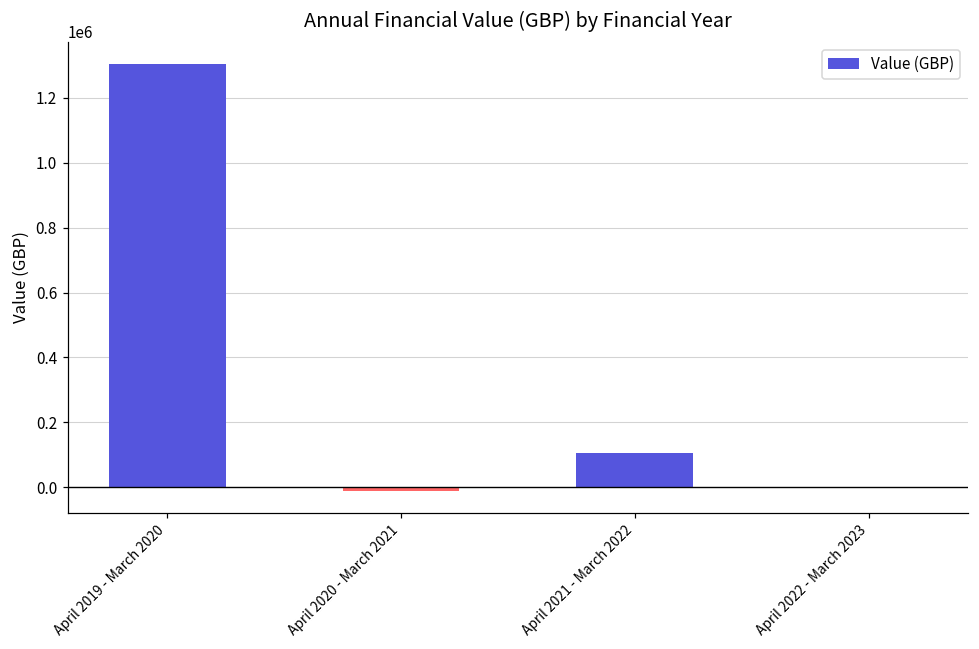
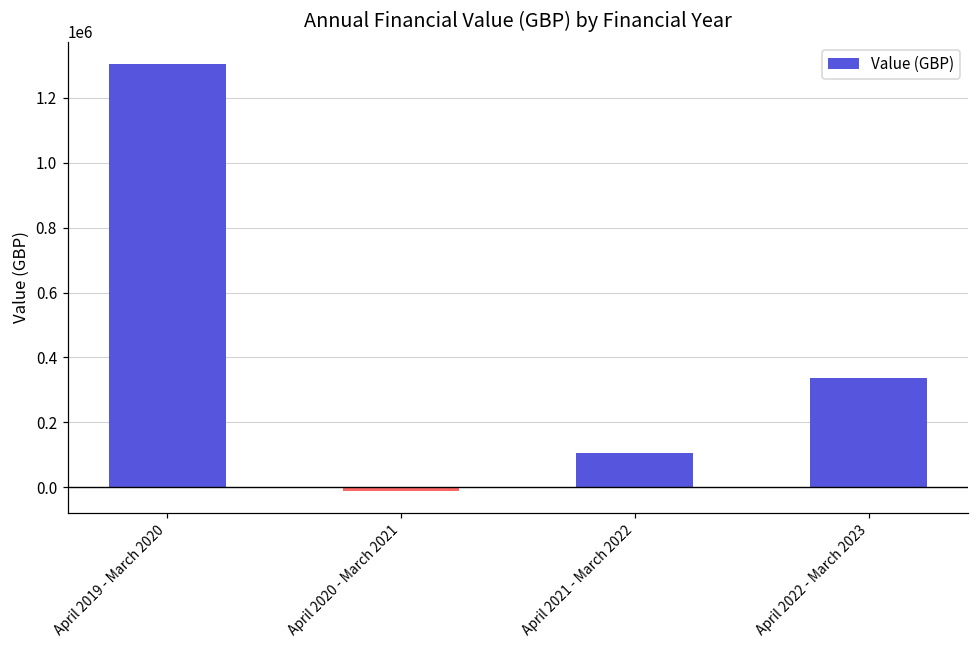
  {
    "April 2019 - March 2020": 1300000,
    "April 2020 - March 2021": -10000,
    "April 2021 - March 2022": 110000,
-   "April 2022 - March 2023": 0
+   "April 2022 - March 2023": 340000
  }
